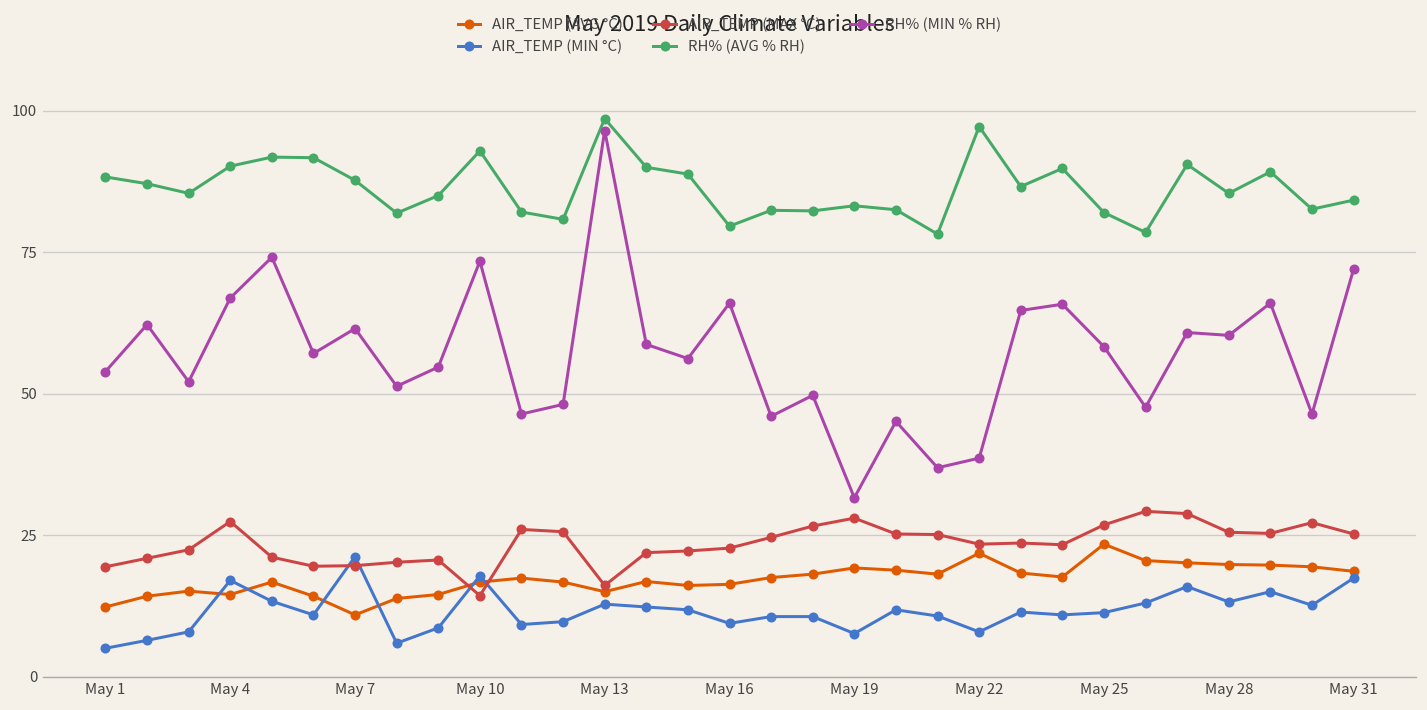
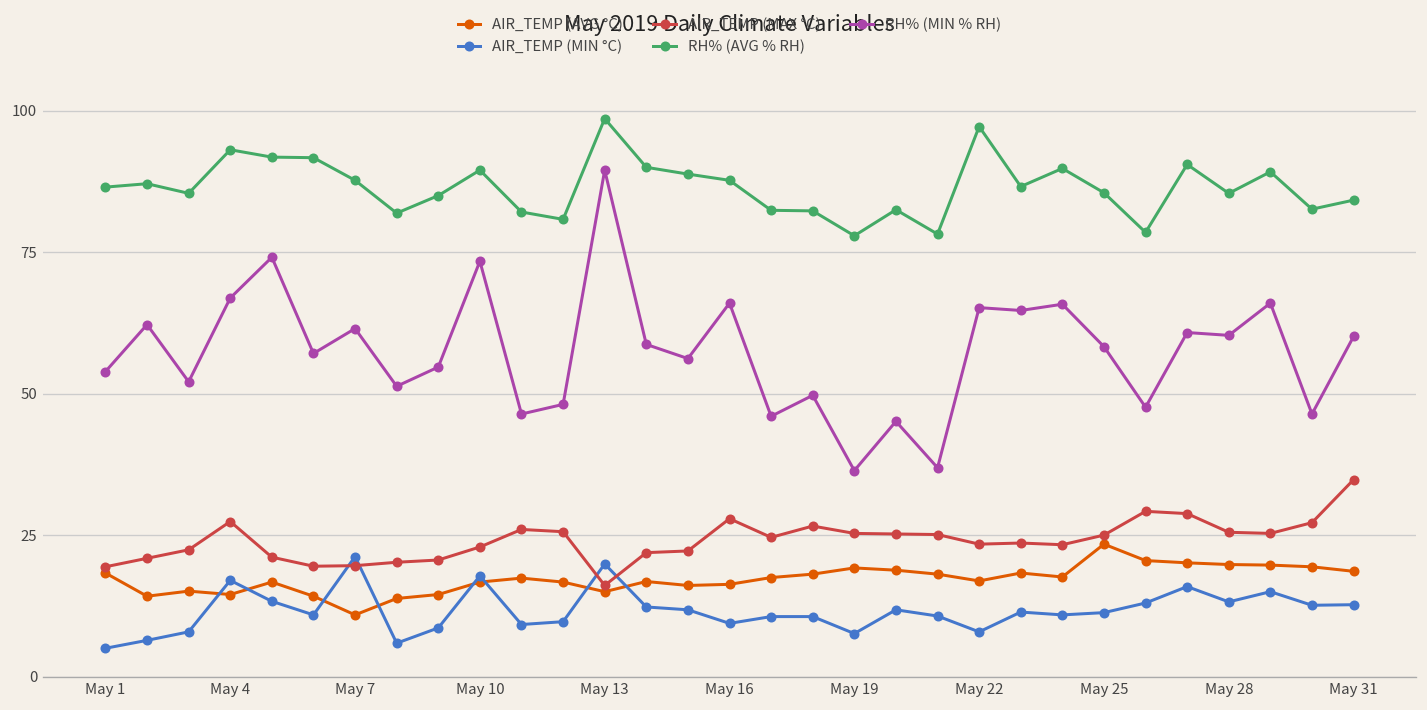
  {
    "AIR_TEMP (AVG °C)": {
-     "May 1": 12,
+     "May 1": 18,
      "May 4": 15,
      "May 7": 11,
      "May 10": 17,
      "May 13": 15,
      "May 16": 16,
      "May 19": 19,
-     "May 22": 22,
+     "May 22": 17,
      "May 25": 23,
      "May 28": 20,
      "May 31": 19
    },
    "AIR_TEMP (MIN °C)": {
      "May 1": 5,
      "May 4": 17,
      "May 7": 21,
      "May 10": 18,
-     "May 13": 13,
+     "May 13": 20,
      "May 16": 9,
      "May 19": 8,
      "May 22": 8,
      "May 25": 11,
      "May 28": 13,
-     "May 31": 17
+     "May 31": 13
    },
    "AIR_TEMP (MAX °C)": {
      "May 1": 19,
      "May 4": 27,
      "May 7": 20,
-     "May 10": 14,
+     "May 10": 23,
      "May 13": 16,
-     "May 16": 23,
-     "May 19": 28,
+     "May 16": 28,
+     "May 19": 25,
      "May 22": 23,
-     "May 25": 27,
+     "May 25": 25,
      "May 28": 26,
-     "May 31": 25
+     "May 31": 35
    },
    "RH% (AVG % RH)": {
-     "May 1": 88,
-     "May 4": 90,
+     "May 1": 87,
+     "May 4": 93,
      "May 7": 88,
-     "May 10": 93,
+     "May 10": 90,
      "May 13": 99,
-     "May 16": 80,
-     "May 19": 83,
+     "May 16": 88,
+     "May 19": 78,
      "May 22": 97,
-     "May 25": 82,
+     "May 25": 86,
      "May 28": 85,
      "May 31": 84
    },
    "RH% (MIN % RH)": {
      "May 1": 54,
      "May 4": 67,
      "May 7": 62,
      "May 10": 73,
-     "May 13": 97,
+     "May 13": 90,
      "May 16": 66,
-     "May 19": 32,
-     "May 22": 39,
+     "May 19": 36,
+     "May 22": 65,
      "May 25": 58,
      "May 28": 60,
-     "May 31": 72
+     "May 31": 60
    }
  }
